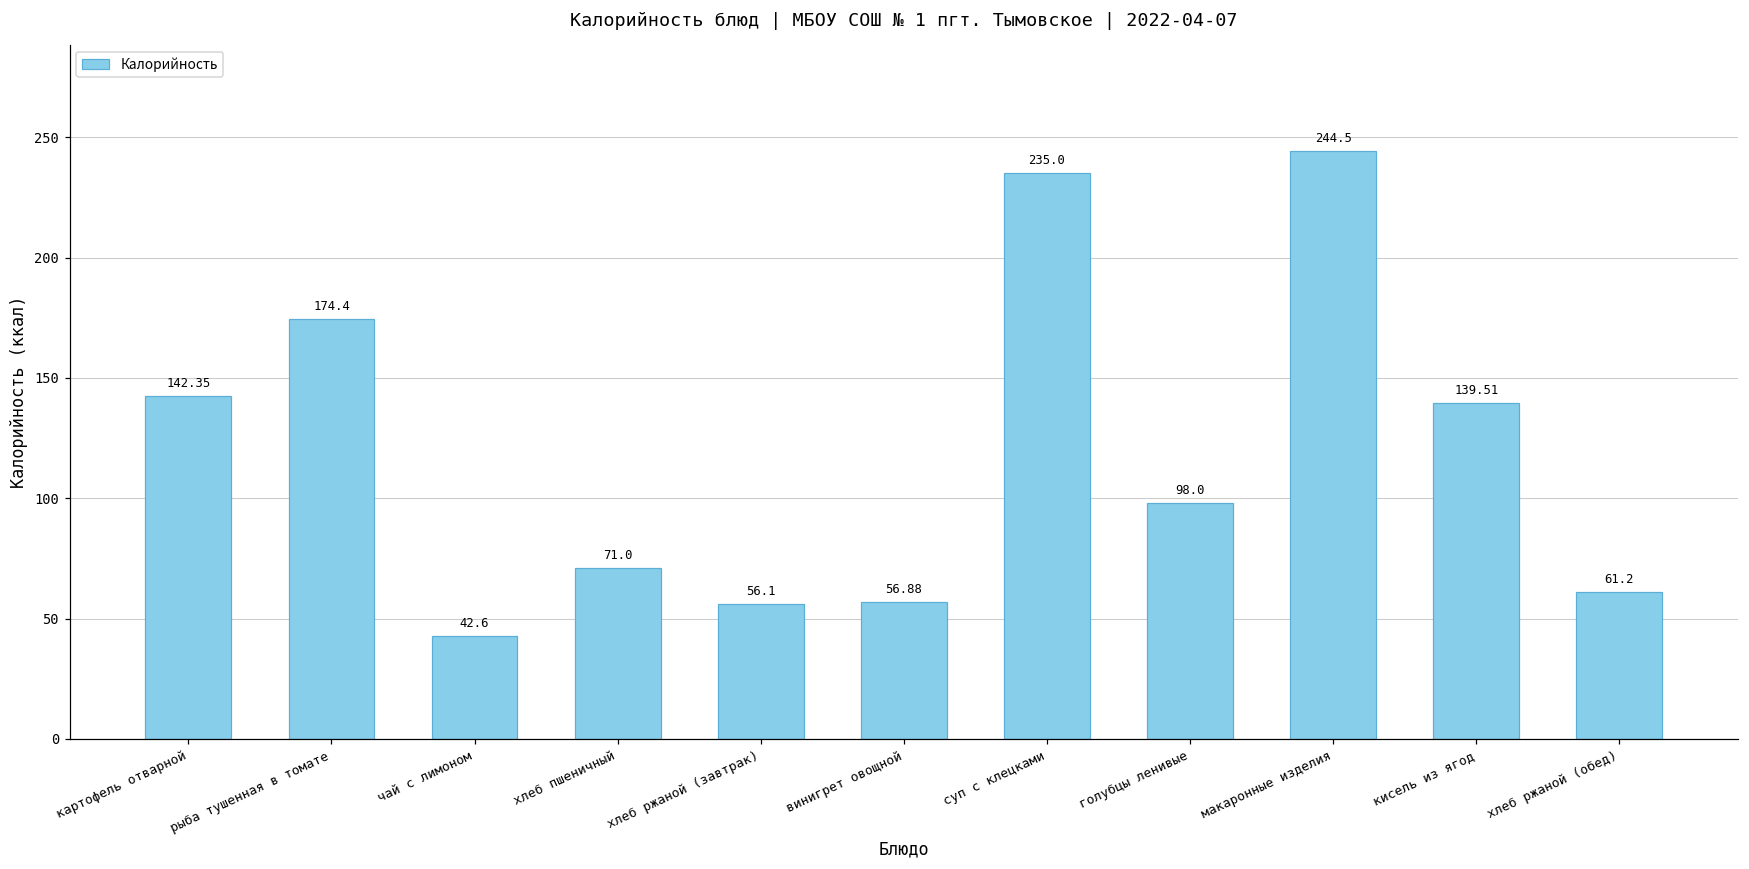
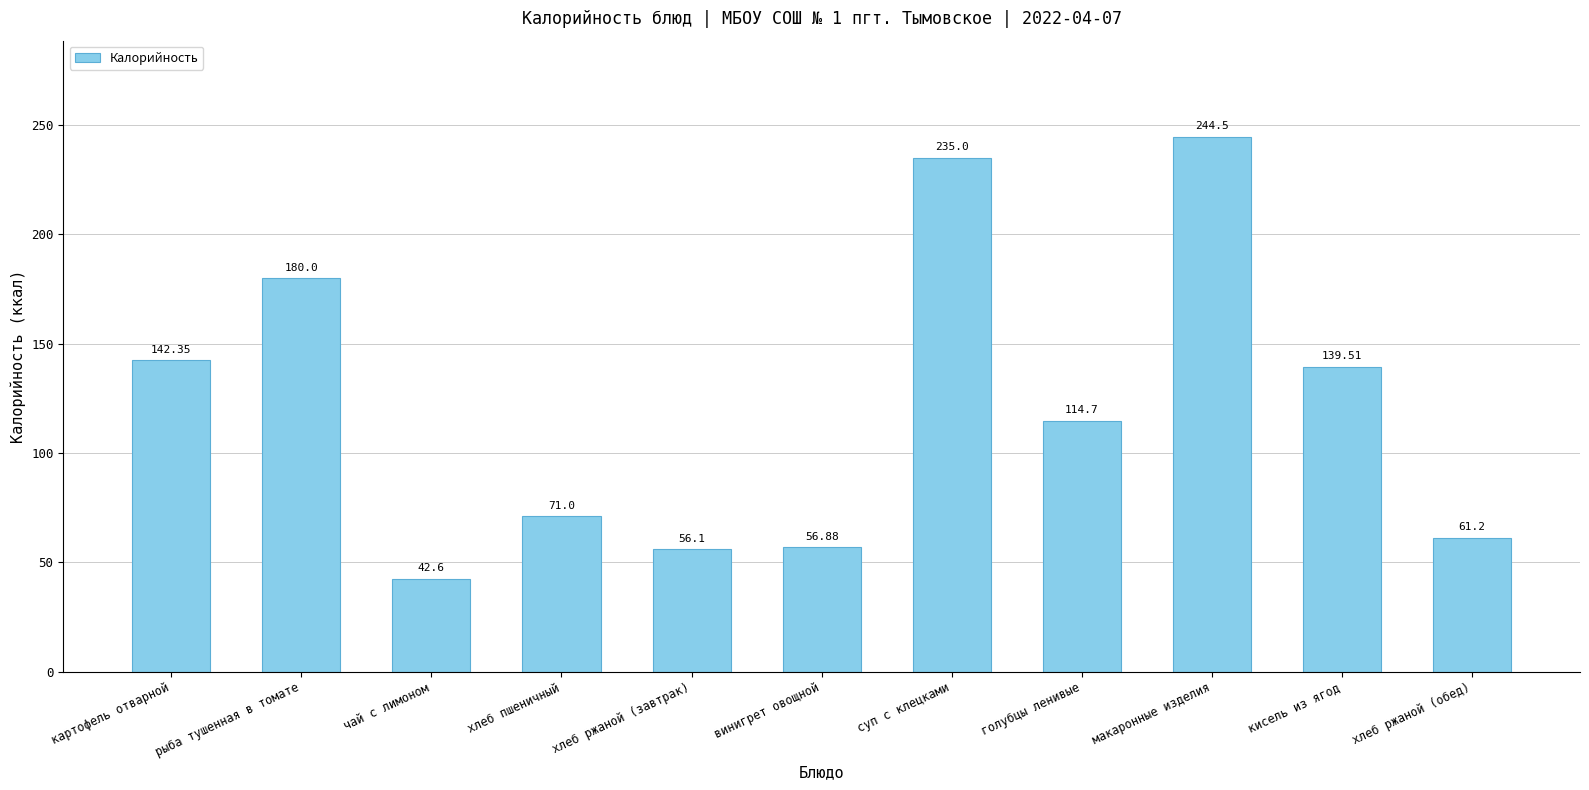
  {
    "картофель отварной": 142.35,
-   "рыба тушенная в томате": 174.4,
+   "рыба тушенная в томате": 180.0,
    "чай с лимоном": 42.6,
    "хлеб пшеничный": 71.0,
    "хлеб ржаной (завтрак)": 56.1,
    "винигрет овощной": 56.88,
    "суп с клецками": 235.0,
-   "голубцы ленивые": 98.0,
+   "голубцы ленивые": 114.7,
    "макаронные изделия": 244.5,
    "кисель из ягод": 139.51,
    "хлеб ржаной (обед)": 61.2
  }
